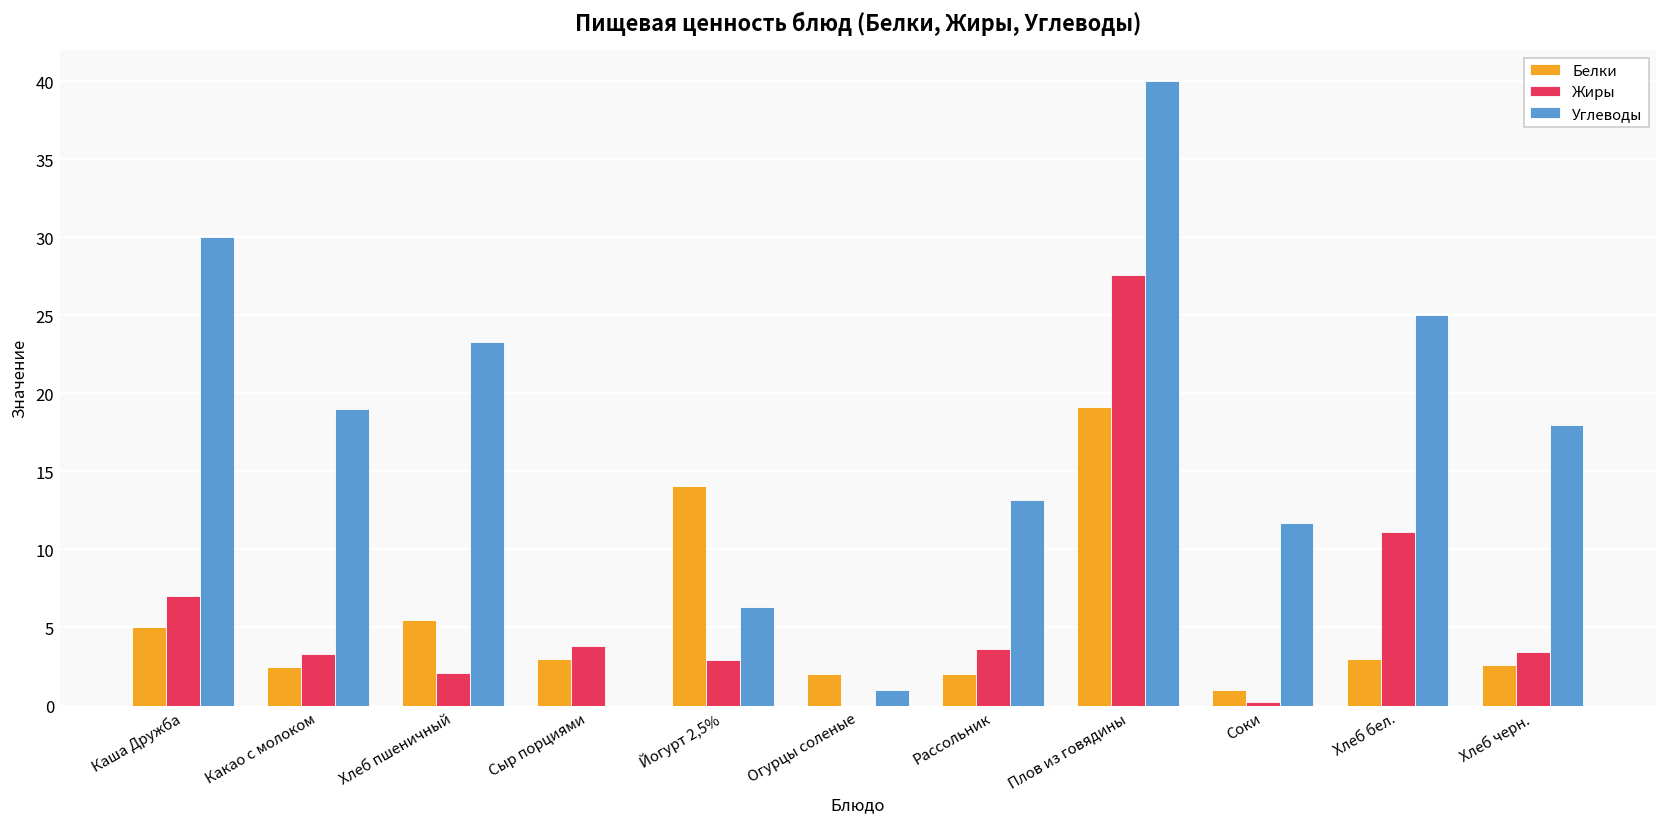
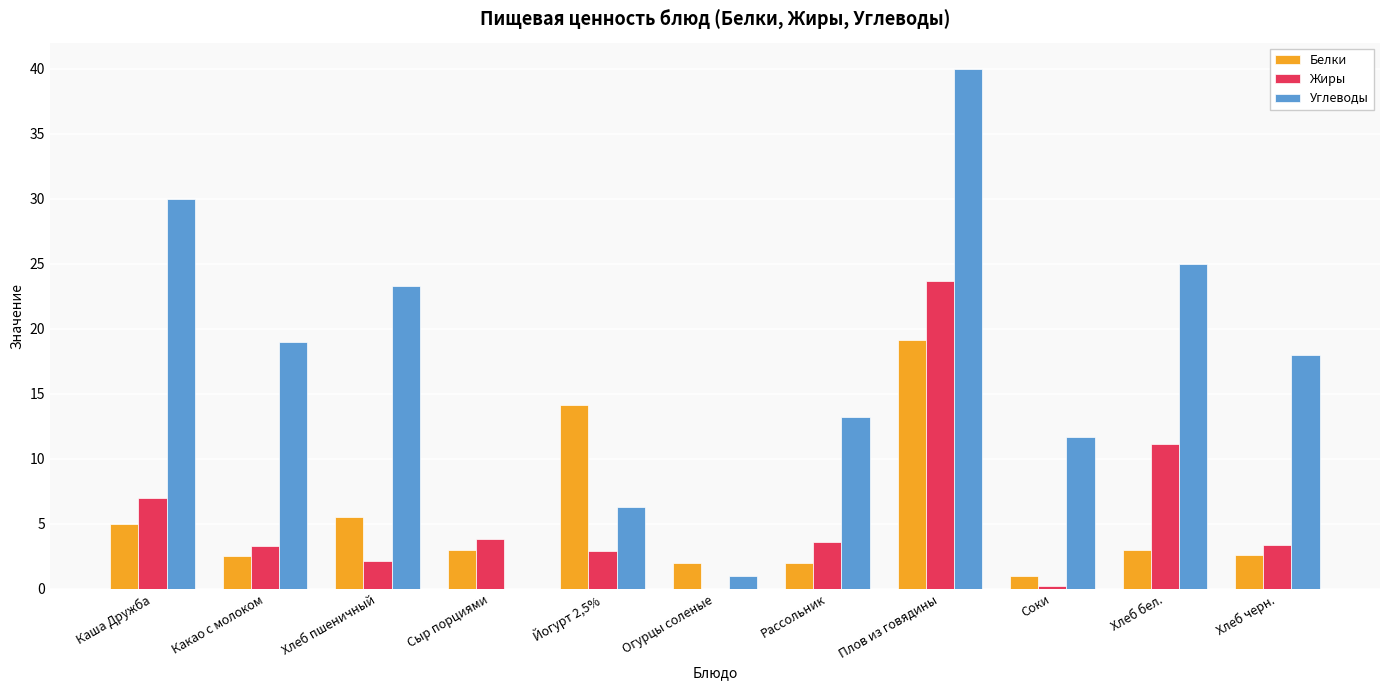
  {
    "Белки": {
      "Каша Дружба": 5.0,
      "Какао с молоком": 2.5,
      "Хлеб пшеничный": 5.5,
      "Сыр порциями": 3.0,
      "Йогурт 2,5%": 14.1,
      "Огурцы соленые": 2.0,
      "Рассольник": 2.0,
      "Плов из говядины": 19.1,
      "Соки": 1.0,
      "Хлеб бел.": 3.0,
      "Хлеб черн.": 2.6
    },
    "Жиры": {
      "Каша Дружба": 7.0,
      "Какао с молоком": 3.3,
      "Хлеб пшеничный": 2.1,
      "Сыр порциями": 3.8,
      "Йогурт 2,5%": 2.9,
      "Огурцы соленые": 0.0,
      "Рассольник": 3.6,
-     "Плов из говядины": 27.6,
+     "Плов из говядины": 23.7,
      "Соки": 0.2,
      "Хлеб бел.": 11.1,
      "Хлеб черн.": 3.4
    },
    "Углеводы": {
      "Каша Дружба": 30.0,
      "Какао с молоком": 19.0,
      "Хлеб пшеничный": 23.3,
      "Сыр порциями": 0.0,
      "Йогурт 2,5%": 6.3,
      "Огурцы соленые": 1.0,
      "Рассольник": 13.2,
      "Плов из говядины": 40.0,
      "Соки": 11.7,
      "Хлеб бел.": 25.0,
      "Хлеб черн.": 18.0
    }
  }
